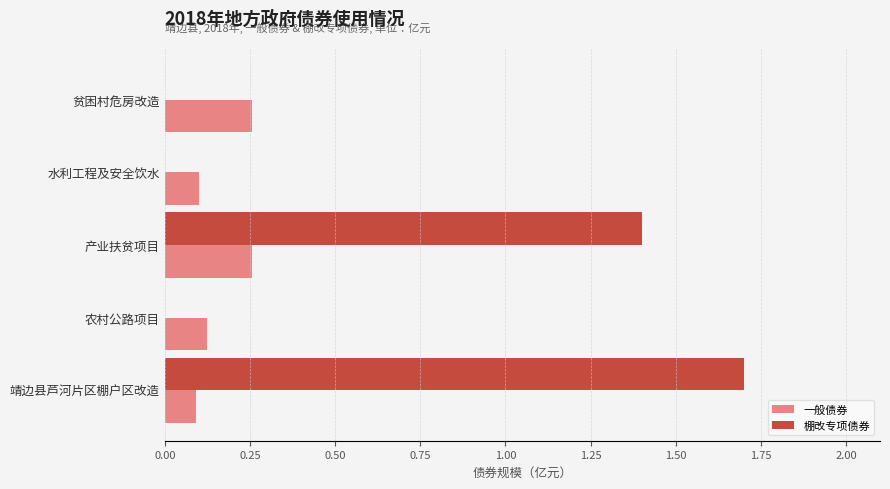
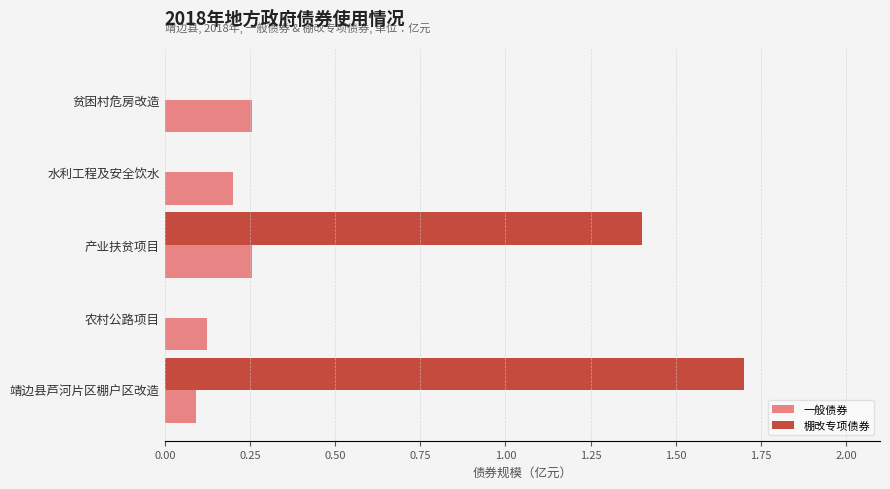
  {
    "一般债券": {
      "贫困村危房改造": 0.26,
-     "水利工程及安全饮水": 0.1,
+     "水利工程及安全饮水": 0.2,
      "产业扶贫项目": 0.26,
      "农村公路项目": 0.12,
      "靖边县芦河片区棚户区改造": 0.09
    },
    "棚改专项债券": {
      "贫困村危房改造": 0.0,
      "水利工程及安全饮水": 0.0,
      "产业扶贫项目": 1.4,
      "农村公路项目": 0.0,
      "靖边县芦河片区棚户区改造": 1.7
    }
  }
